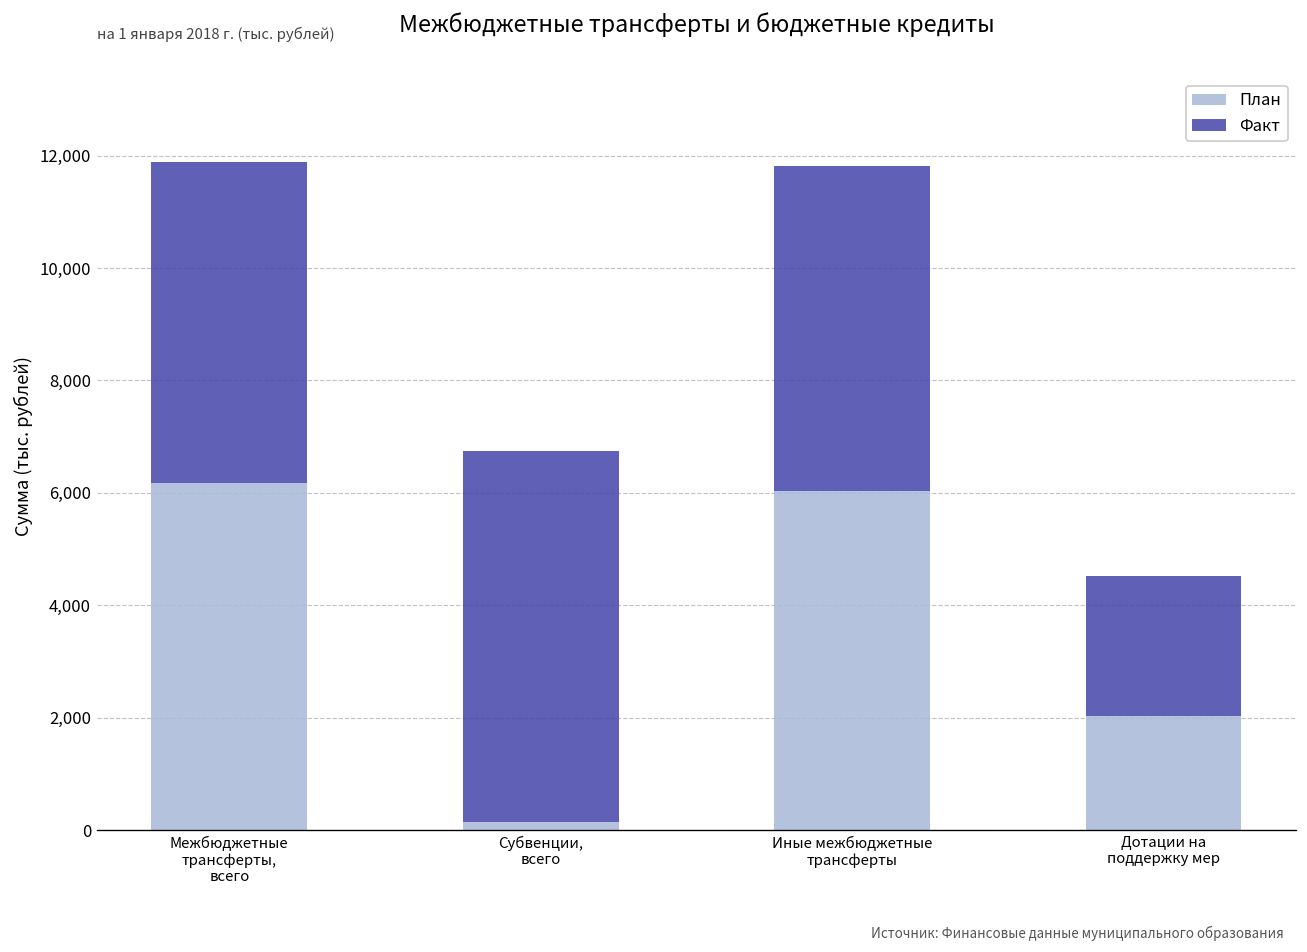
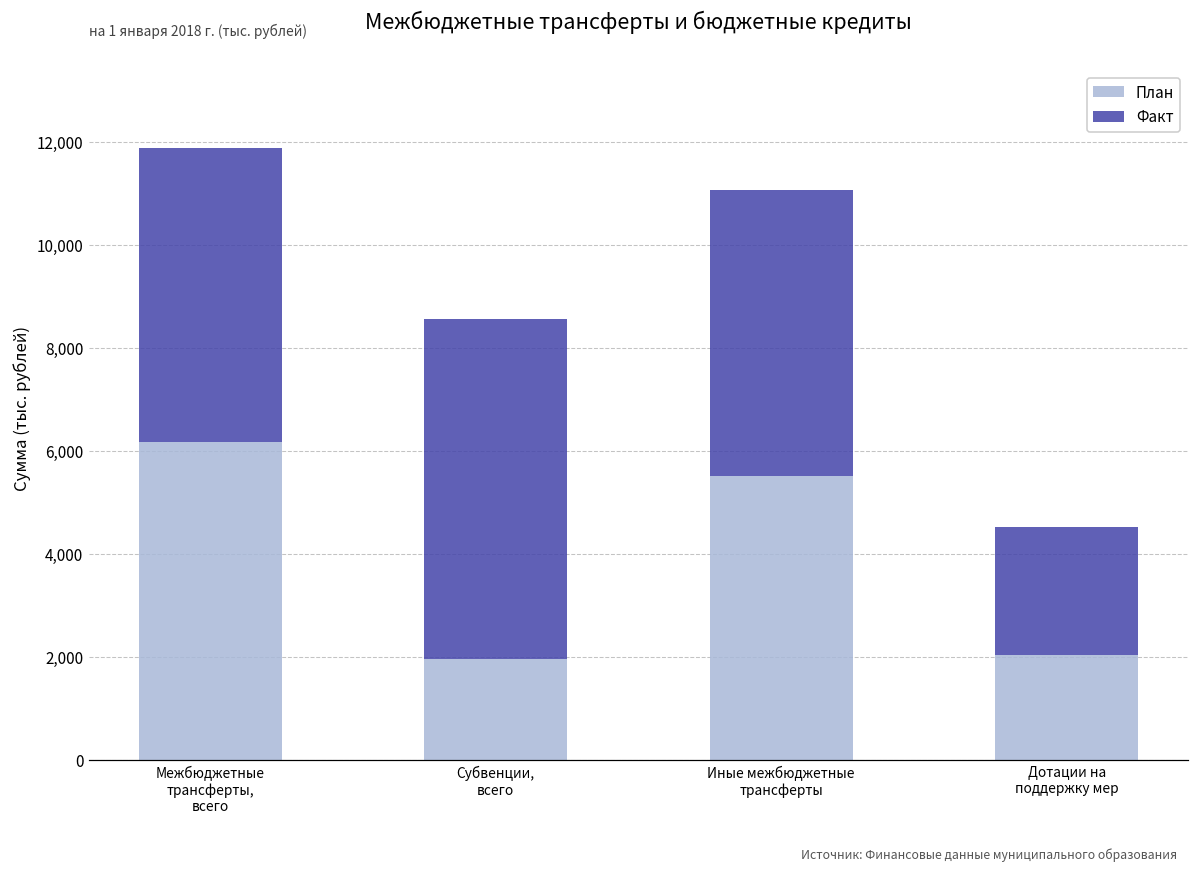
  {
    "План": {
      "Межбюджетные трансферты, всего": "6,200",
-     "Субвенции, всего": "100",
-     "Иные межбюджетные трансферты": "6,000",
+     "Субвенции, всего": "2,000",
+     "Иные межбюджетные трансферты": "5,500",
      "Дотации на поддержку мер": "2,000"
    },
    "Факт": {
      "Межбюджетные трансферты, всего": "5,700",
      "Субвенции, всего": "6,600",
-     "Иные межбюджетные трансферты": "5,800",
+     "Иные межбюджетные трансферты": "5,600",
      "Дотации на поддержку мер": "2,500"
    }
  }
